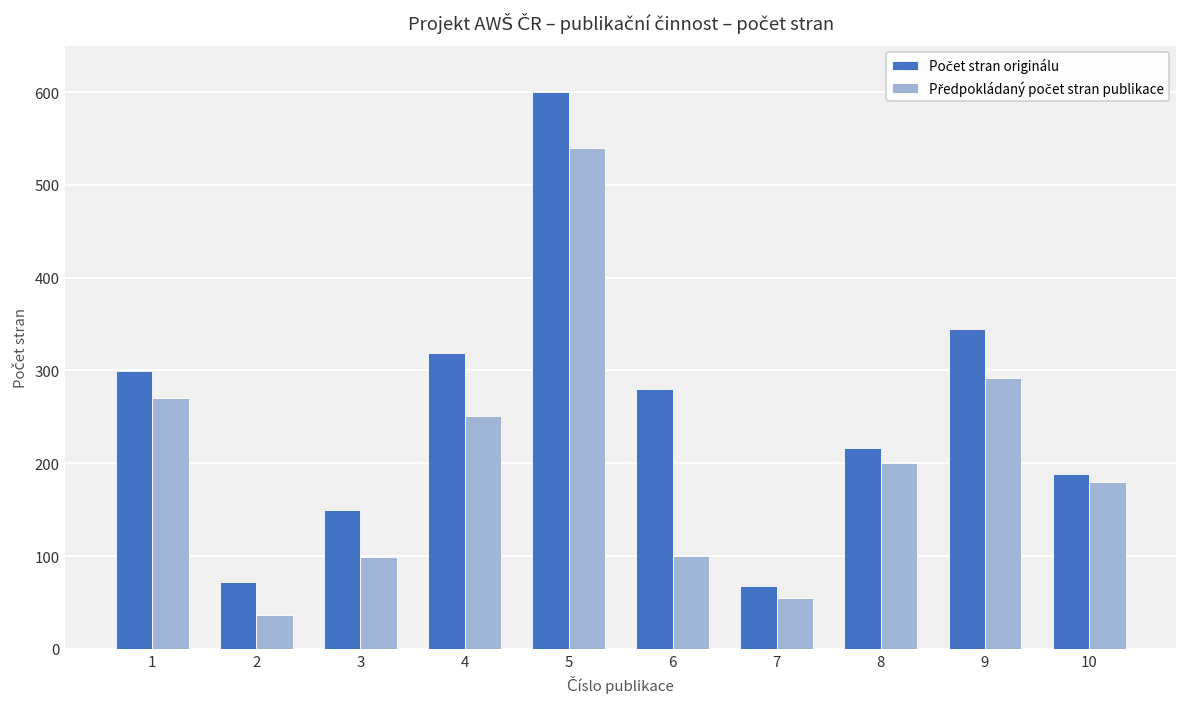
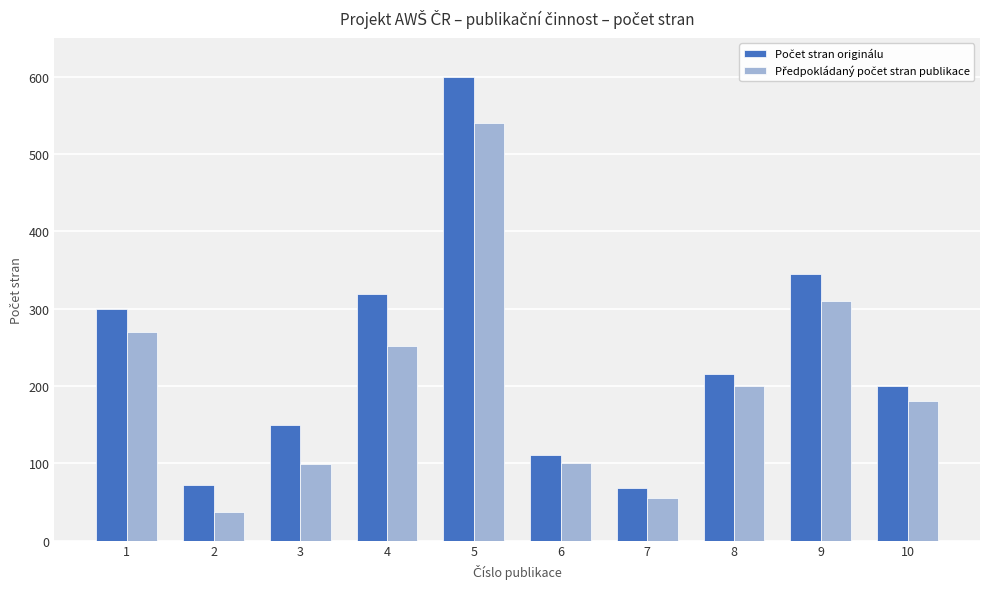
  {
    "Počet stran originálu": {
      "1": 300,
      "2": 70,
      "3": 150,
      "4": 320,
      "5": 600,
-     "6": 280,
+     "6": 110,
      "7": 70,
      "8": 220,
      "9": 350,
-     "10": 190
+     "10": 200
    },
    "Předpokládaný počet stran publikace": {
      "1": 270,
      "2": 40,
      "3": 100,
      "4": 250,
      "5": 540,
      "6": 100,
      "7": 60,
      "8": 200,
-     "9": 290,
+     "9": 310,
      "10": 180
    }
  }
